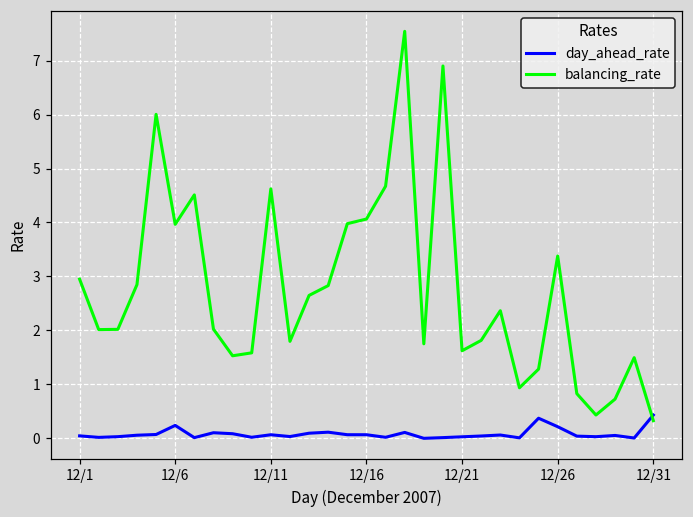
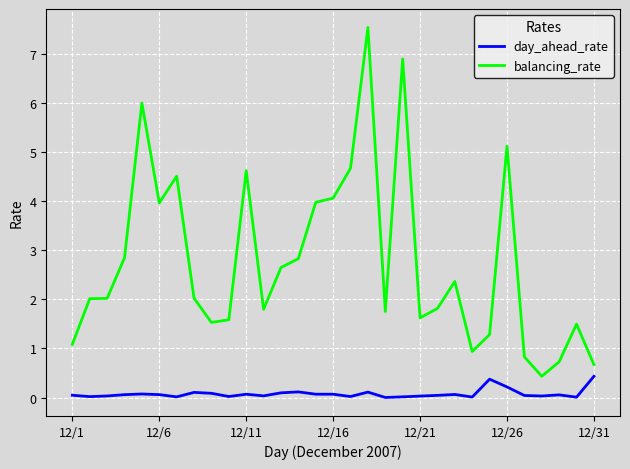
  {
    "day_ahead_rate": {
      "12/1": 0.0,
-     "12/6": 0.2,
+     "12/6": 0.1,
      "12/11": 0.1,
      "12/16": 0.1,
      "12/21": 0.0,
      "12/26": 0.2,
      "12/31": 0.4
    },
    "balancing_rate": {
-     "12/1": 3.0,
+     "12/1": 1.1,
      "12/6": 4.0,
      "12/11": 4.6,
      "12/16": 4.1,
      "12/21": 1.6,
-     "12/26": 3.4,
-     "12/31": 0.3
+     "12/26": 5.1,
+     "12/31": 0.7
    }
  }
